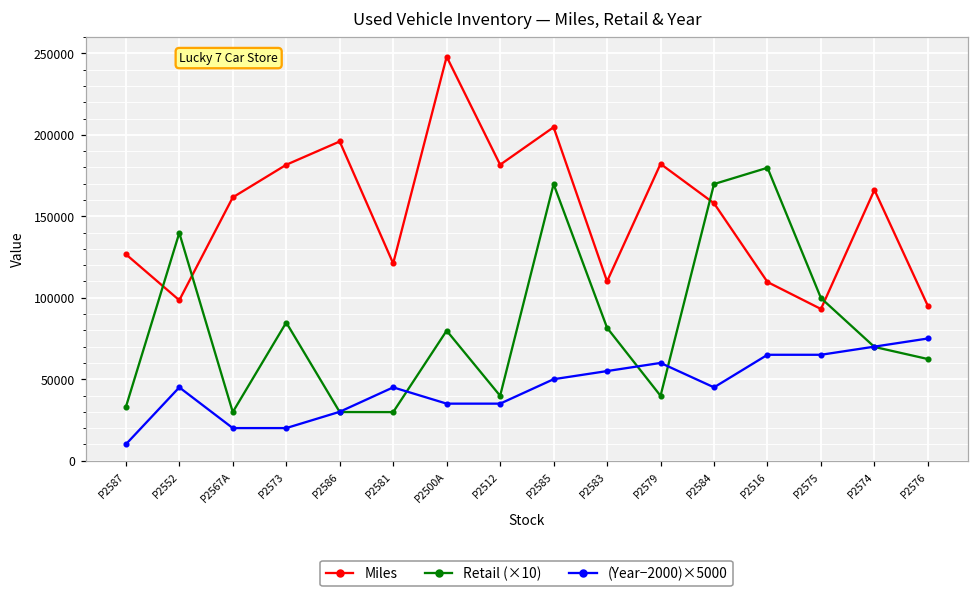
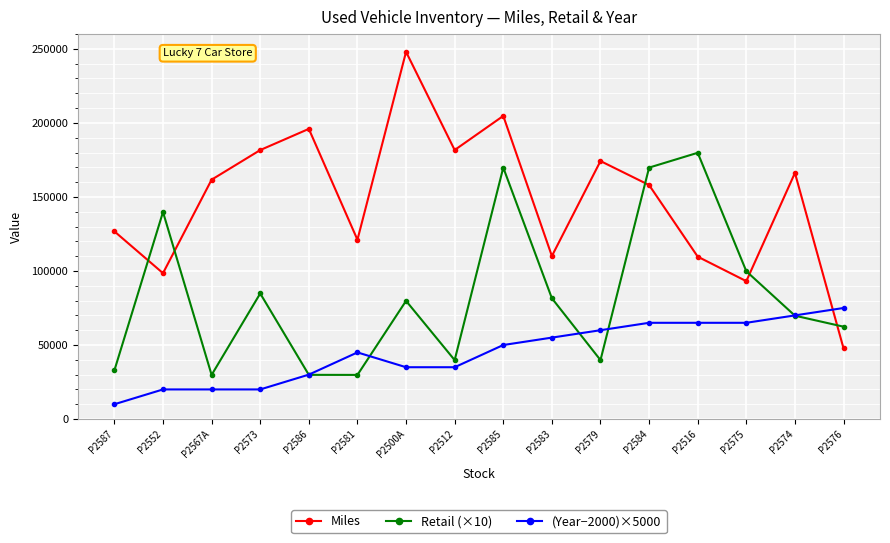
  {
    "Miles": {
      "P2587": 127000,
      "P2552": 99000,
      "P2567A": 162000,
      "P2573": 182000,
      "P2586": 196000,
      "P2581": 121000,
      "P2500A": 248000,
      "P2512": 182000,
      "P2585": 205000,
      "P2583": 110000,
-     "P2579": 182000,
+     "P2579": 174000,
      "P2584": 158000,
      "P2516": 110000,
      "P2575": 93000,
      "P2574": 166000,
-     "P2576": 95000
+     "P2576": 48000
    },
    "Retail (×10)": {
      "P2587": 33000,
      "P2552": 140000,
      "P2567A": 30000,
      "P2573": 85000,
      "P2581": 30000,
      "P2500A": 80000,
      "P2512": 40000,
      "P2585": 170000,
      "P2583": 82000,
      "P2579": 40000,
      "P2584": 170000,
      "P2516": 180000,
      "P2575": 100000,
      "P2576": 62000
    },
    "(Year−2000)×5000": {
      "P2587": 10000,
-     "P2552": 45000,
+     "P2552": 20000,
      "P2567A": 20000,
      "P2573": 20000,
      "P2581": 45000,
      "P2500A": 35000,
      "P2512": 35000,
      "P2585": 50000,
      "P2583": 55000,
      "P2579": 60000,
-     "P2584": 45000,
+     "P2584": 65000,
      "P2516": 65000,
      "P2575": 65000,
      "P2576": 75000
    }
  }
